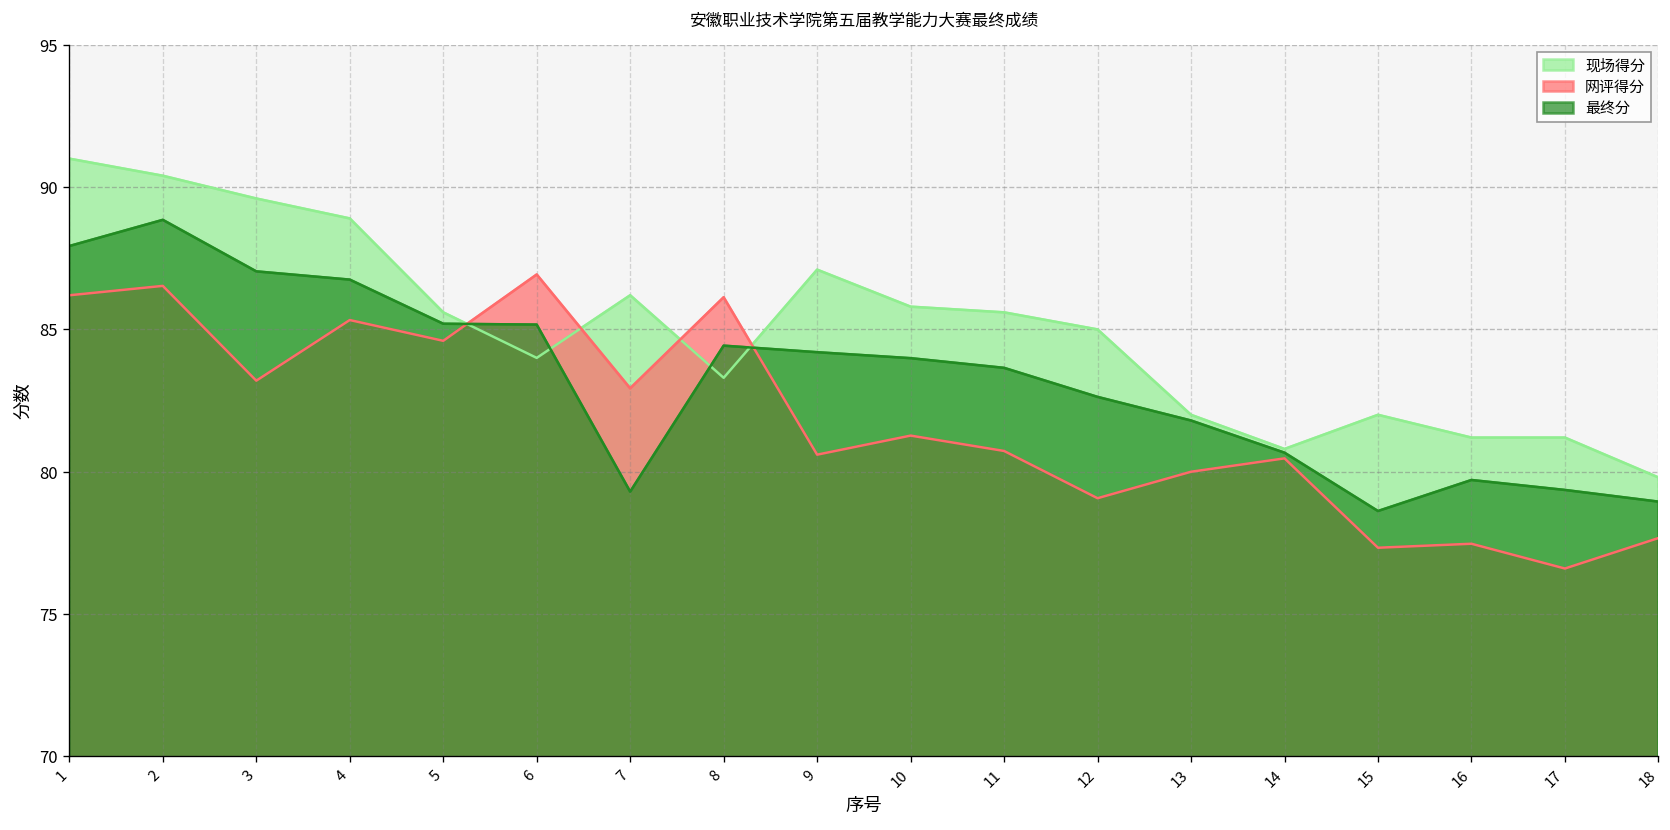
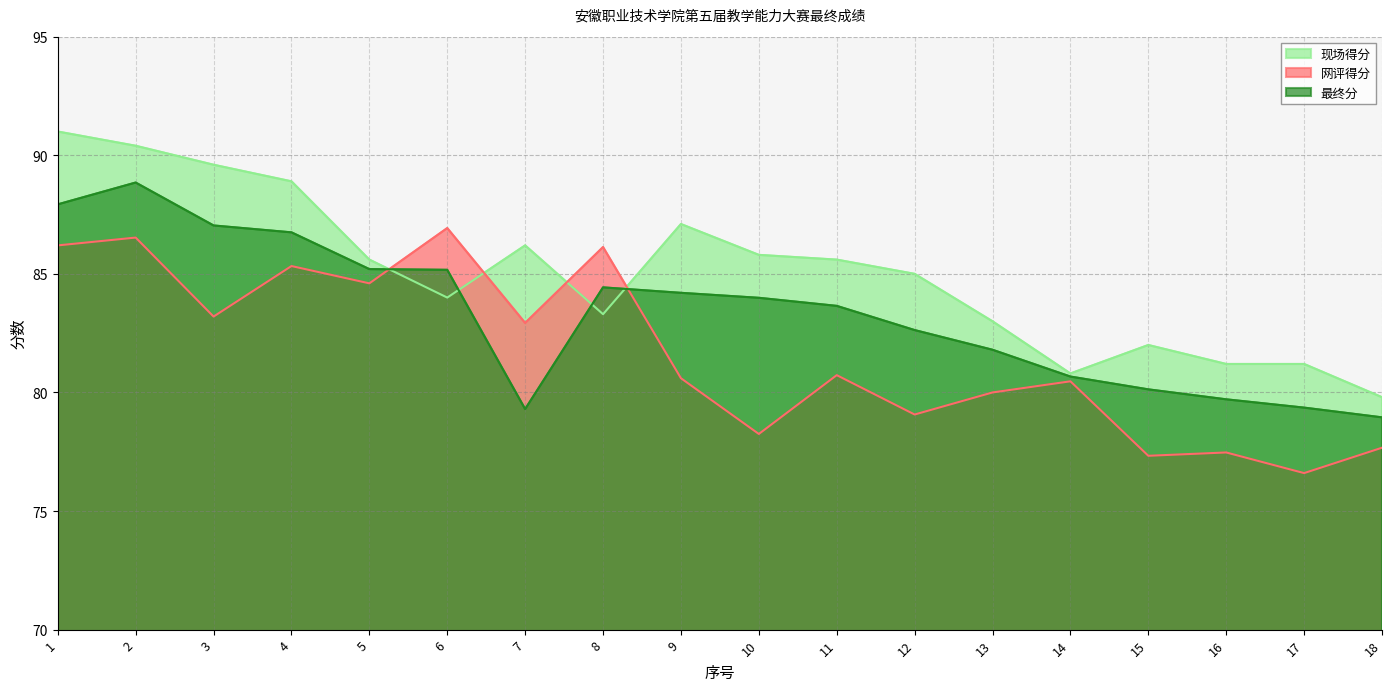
  {
    "现场得分": {
      "1": 91,
      "2": 90.4,
      "3": 89.6,
      "4": 89,
      "5": 85.6,
      "6": 84,
      "7": 86.2,
      "8": 83.3,
      "9": 87,
      "10": 85.8,
      "11": 85.6,
      "12": 85,
-     "13": 82,
+     "13": 83,
      "14": 80.8,
      "15": 82,
      "16": 81.2,
      "17": 81.2,
      "18": 79.8
    },
    "网评得分": {
      "1": 86.2,
      "2": 86.5,
      "3": 83.2,
      "4": 85.3,
      "5": 84.6,
      "6": 86.9,
      "7": 82.9,
      "8": 86.1,
      "9": 80.6,
-     "10": 81.3,
+     "10": 78.3,
      "11": 80.7,
      "12": 79.1,
      "13": 80.0,
      "14": 80.5,
      "15": 77.3,
      "16": 77.5,
      "17": 76.6,
      "18": 77.7
    },
    "最终分": {
      "1": 87.9,
      "2": 88.9,
      "3": 87.0,
      "4": 86.8,
      "5": 85.2,
      "6": 85.2,
      "7": 79.3,
      "8": 84.4,
      "9": 84.2,
      "10": 84.0,
      "11": 83.7,
      "12": 82.6,
      "13": 81.8,
      "14": 80.7,
-     "15": 78.6,
+     "15": 80.1,
      "16": 79.7,
      "17": 79.4,
      "18": 79.0
    }
  }
